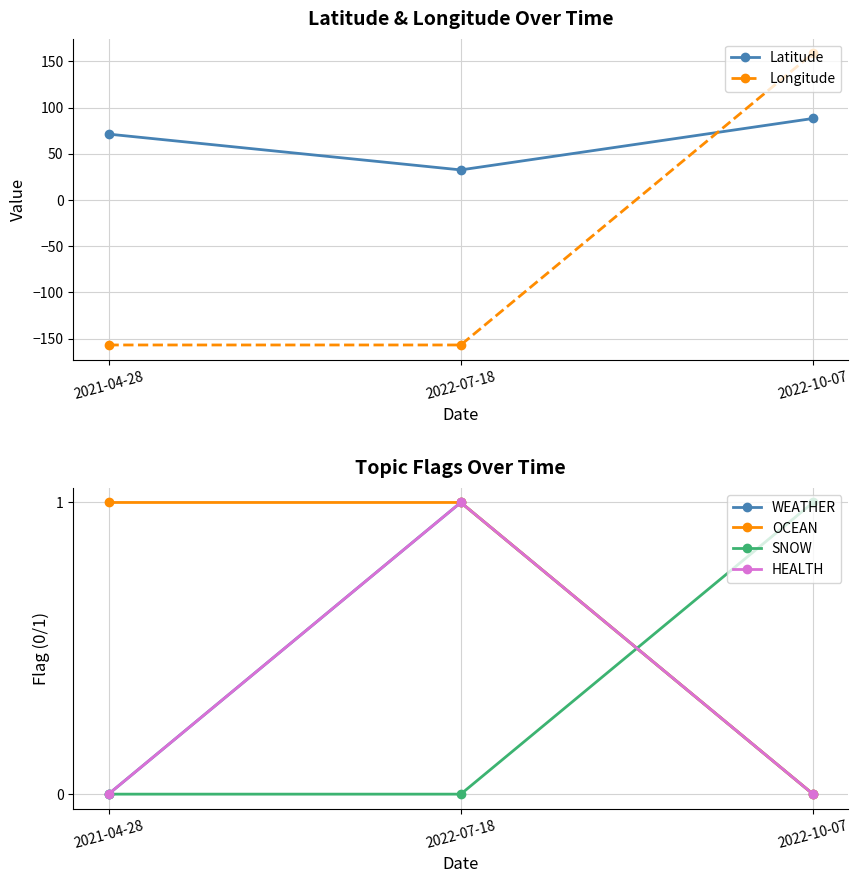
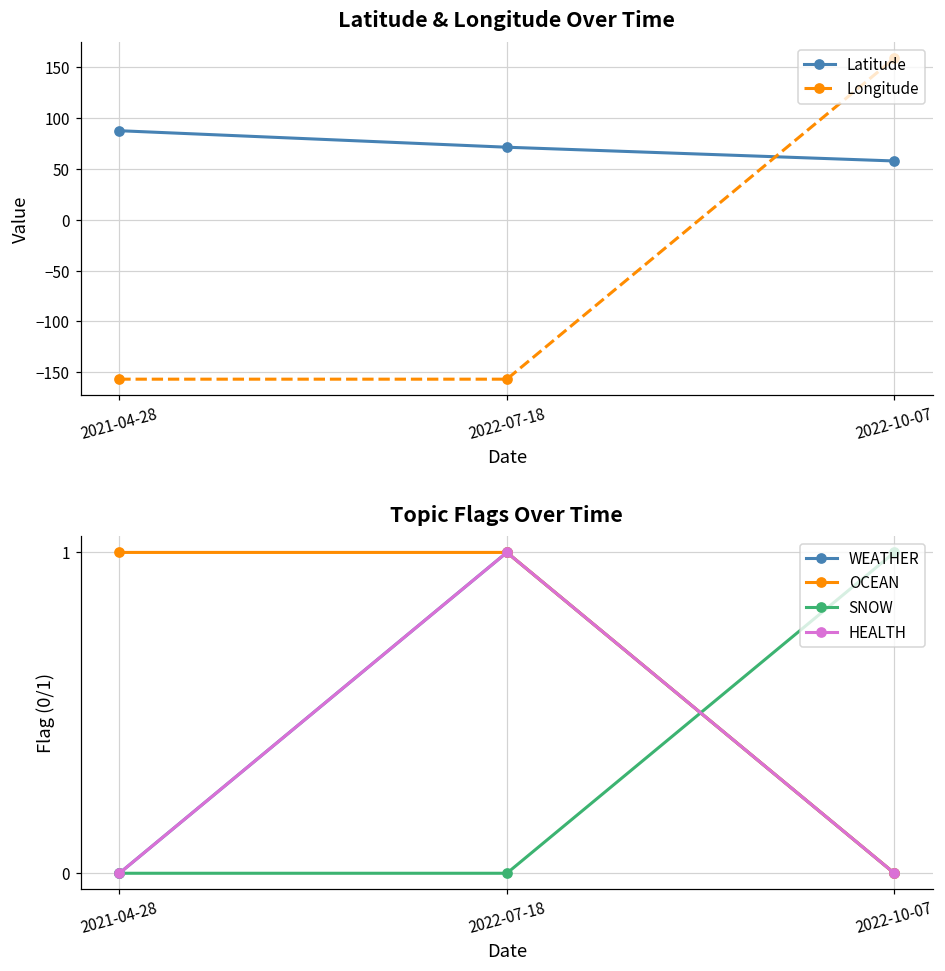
  {
    "Latitude & Longitude Over Time": {
      "Latitude": {
-       "2021-04-28": 70,
-       "2022-07-18": 30,
-       "2022-10-07": 90
+       "2021-04-28": 90,
+       "2022-07-18": 70,
+       "2022-10-07": 60
      },
      "Longitude": {
        "2021-04-28": -160,
        "2022-07-18": -160
      }
    },
    "Topic Flags Over Time": {
      "OCEAN": {
        "2021-04-28": 1.00
      },
      "SNOW": {
        "2022-07-18": 0.00
      }
    }
  }
